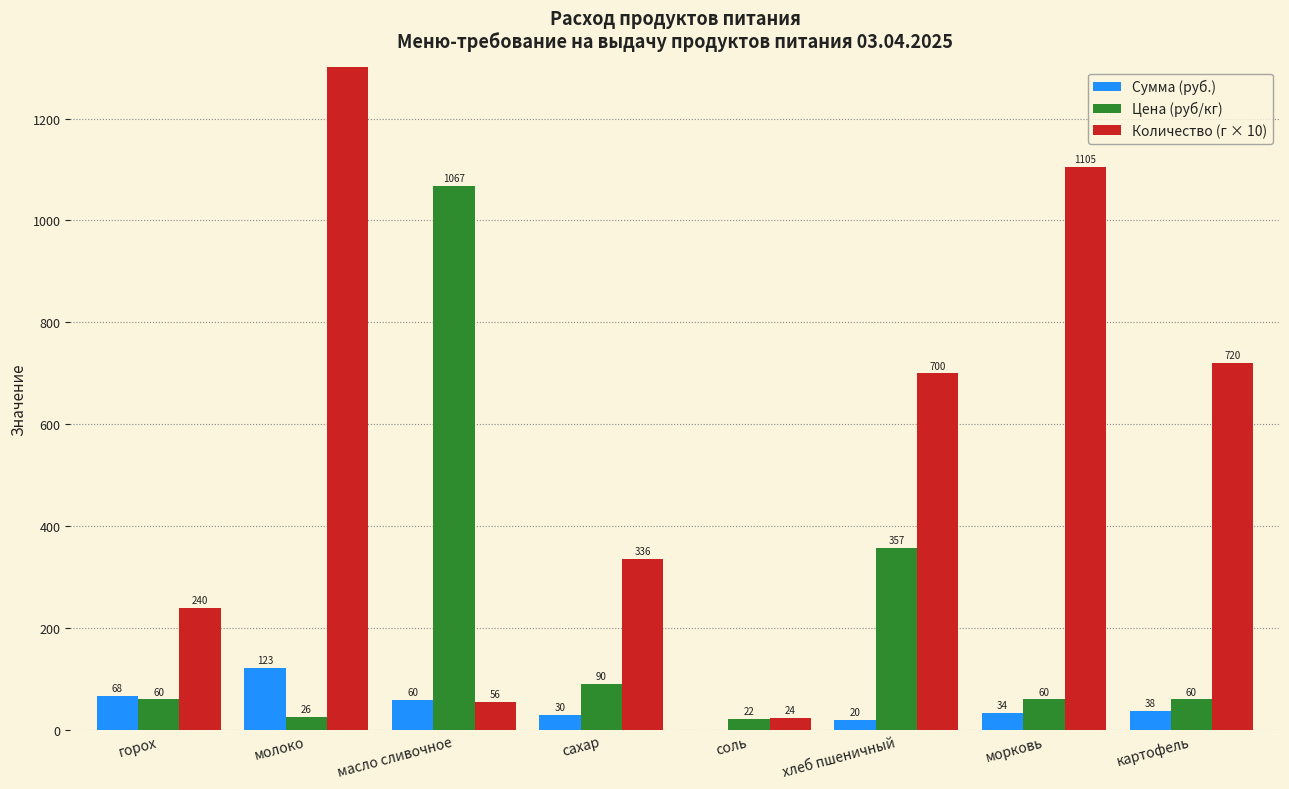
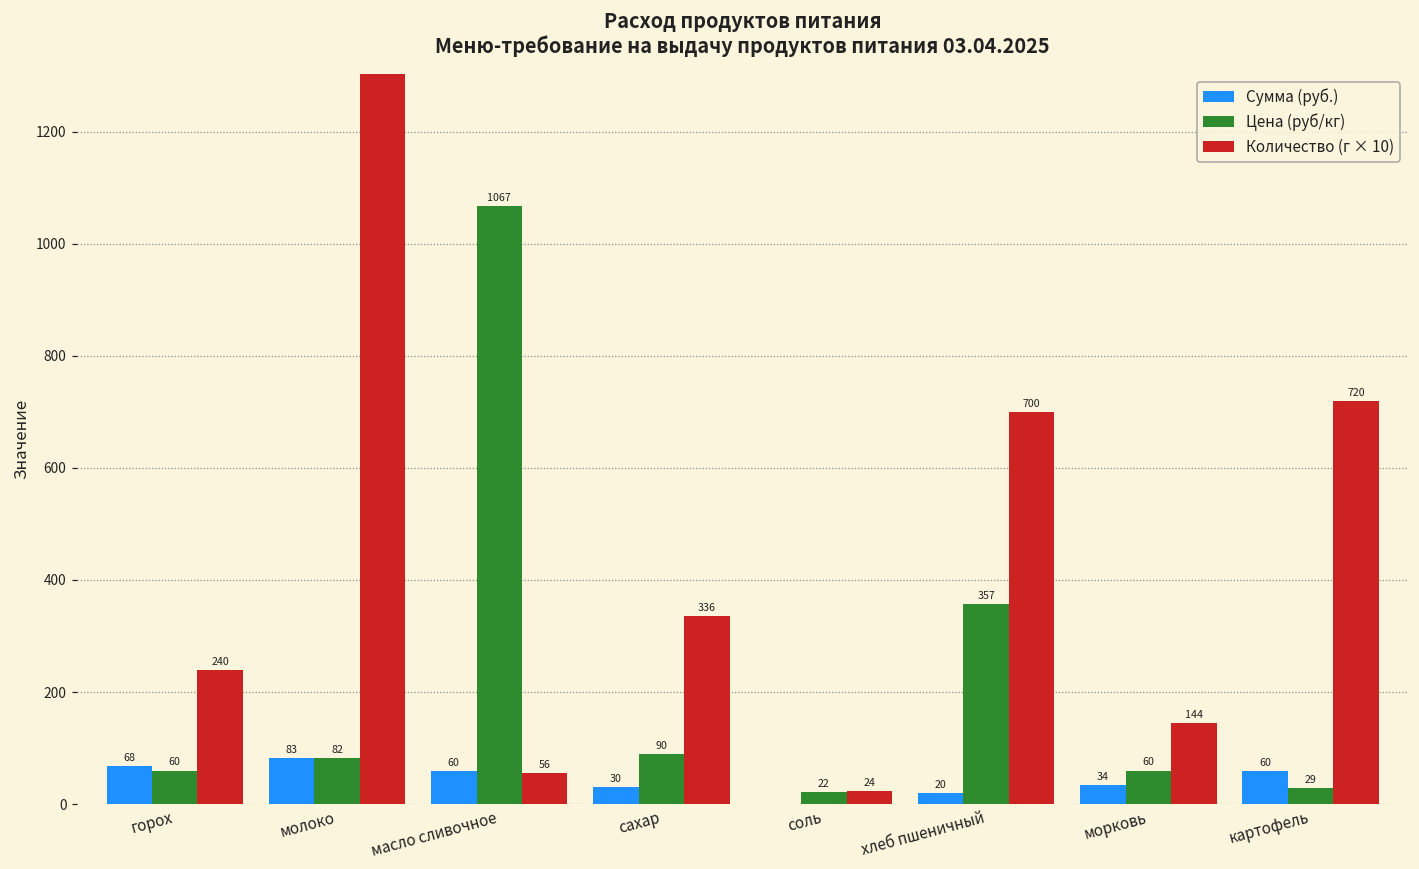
  {
    "Сумма (руб.)": {
      "горох": 68,
-     "молоко": 123,
+     "молоко": 83,
      "масло сливочное": 60,
      "сахар": 30,
      "хлеб пшеничный": 20,
      "морковь": 34,
-     "картофель": 38
+     "картофель": 60
    },
    "Цена (руб/кг)": {
      "горох": 60,
-     "молоко": 26,
+     "молоко": 82,
      "масло сливочное": 1067,
      "сахар": 90,
      "соль": 22,
      "хлеб пшеничный": 357,
      "морковь": 60,
-     "картофель": 60
+     "картофель": 29
    },
    "Количество (г × 10)": {
      "горох": 240,
      "масло сливочное": 56,
      "сахар": 336,
      "соль": 24,
      "хлеб пшеничный": 700,
-     "морковь": 1105,
+     "морковь": 144,
      "картофель": 720
    }
  }
